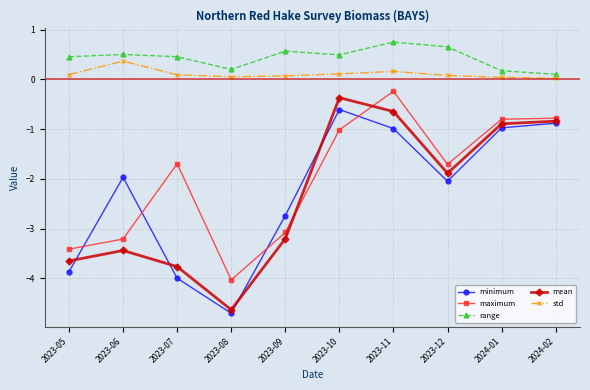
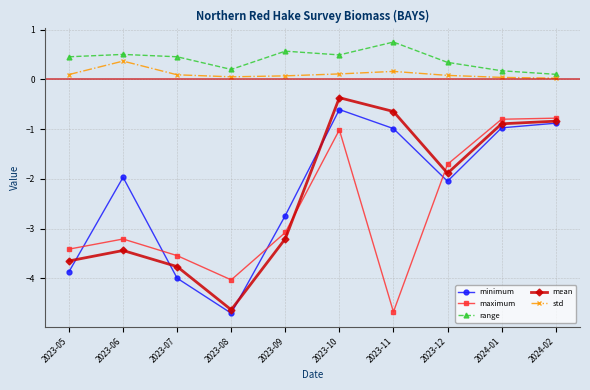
  {
    "minimum": {
      "2023-05": -3.9,
      "2023-06": -2.0,
      "2023-07": -4.0,
      "2023-08": -4.7,
      "2023-09": -2.7,
      "2023-10": -0.6,
      "2023-11": -1.0,
      "2023-12": -2.0,
      "2024-01": -1.0
    },
    "maximum": {
      "2023-05": -3.4,
      "2023-06": -3.2,
-     "2023-07": -1.7,
+     "2023-07": -3.5,
      "2023-08": -4.0,
      "2023-09": -3.1,
      "2023-10": -1.0,
-     "2023-11": -0.2,
+     "2023-11": -4.7,
      "2023-12": -1.7,
      "2024-01": -0.8,
      "2024-02": -0.8
    },
    "range": {
      "2023-05": 0.5,
      "2023-06": 0.5,
      "2023-07": 0.5,
      "2023-08": 0.2,
      "2023-09": 0.6,
      "2023-10": 0.5,
      "2023-11": 0.7,
-     "2023-12": 0.7,
+     "2023-12": 0.3,
      "2024-01": 0.2,
      "2024-02": 0.1
    },
    "mean": {
      "2023-05": -3.6,
      "2023-06": -3.4,
      "2023-07": -3.8,
      "2023-08": -4.6,
      "2023-09": -3.2,
      "2023-10": -0.4,
      "2023-11": -0.6,
      "2023-12": -1.9,
      "2024-01": -0.9
    },
    "std": {
      "2023-05": 0.1,
      "2023-06": 0.4,
      "2023-07": 0.1,
      "2023-08": 0.1,
      "2023-09": 0.1,
      "2023-10": 0.1,
      "2023-11": 0.2,
      "2023-12": 0.1,
      "2024-01": 0.0,
      "2024-02": 0.0
    }
  }
